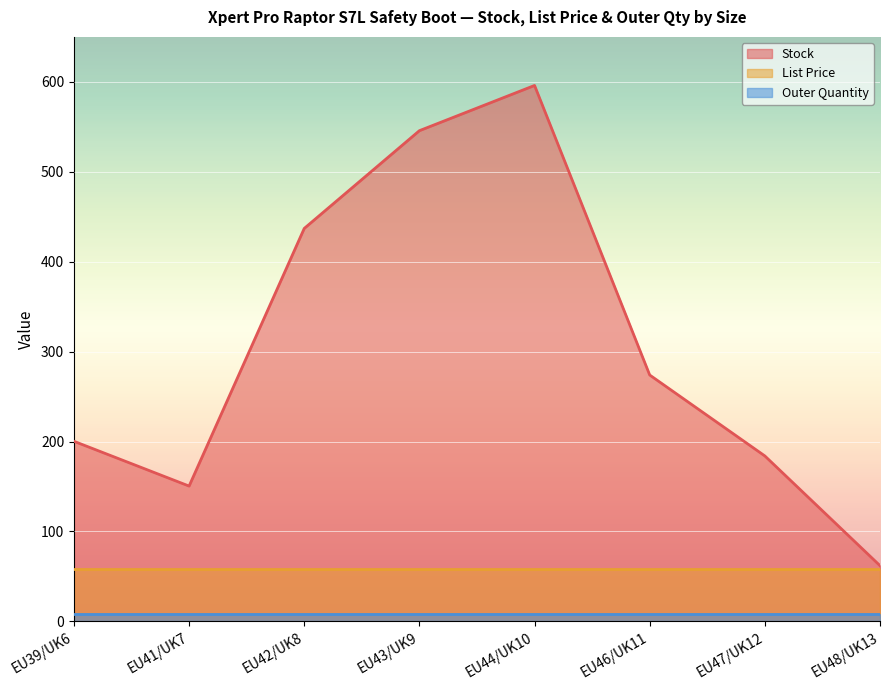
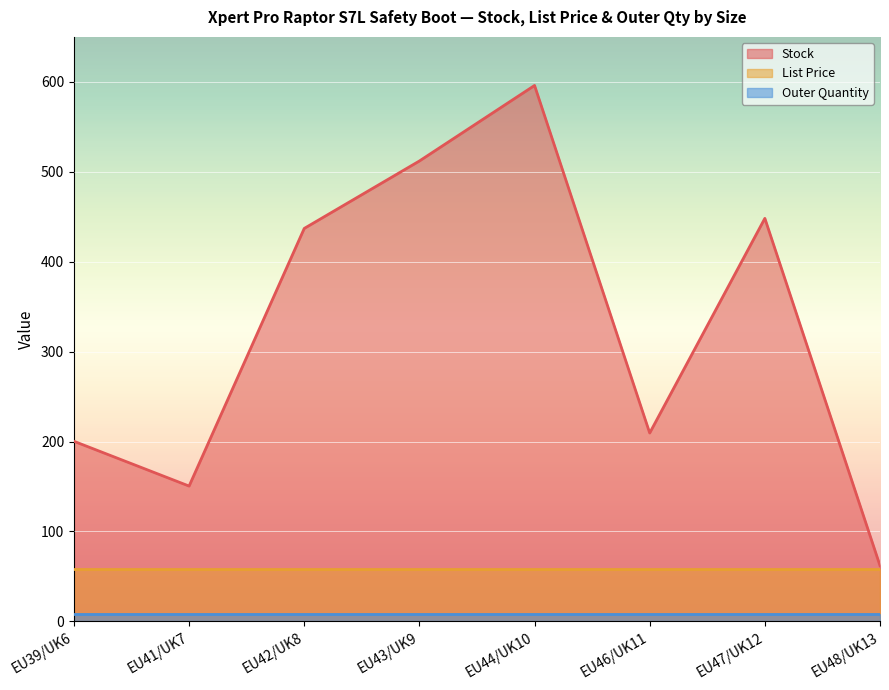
  {
    "Stock": {
      "EU39/UK6": 200,
      "EU41/UK7": 150,
      "EU42/UK8": 440,
-     "EU43/UK9": 550,
+     "EU43/UK9": 510,
      "EU44/UK10": 600,
-     "EU46/UK11": 270,
-     "EU47/UK12": 180,
+     "EU46/UK11": 210,
+     "EU47/UK12": 450,
      "EU48/UK13": 60
    },
    "List Price": {
      "EU39/UK6": 60,
      "EU41/UK7": 60,
      "EU42/UK8": 60,
      "EU43/UK9": 60,
      "EU44/UK10": 60,
      "EU46/UK11": 60,
      "EU47/UK12": 60,
      "EU48/UK13": 60
    },
    "Outer Quantity": {
      "EU39/UK6": 10,
      "EU41/UK7": 10,
      "EU42/UK8": 10,
      "EU43/UK9": 10,
      "EU44/UK10": 10,
      "EU46/UK11": 10,
      "EU47/UK12": 10,
      "EU48/UK13": 10
    }
  }
